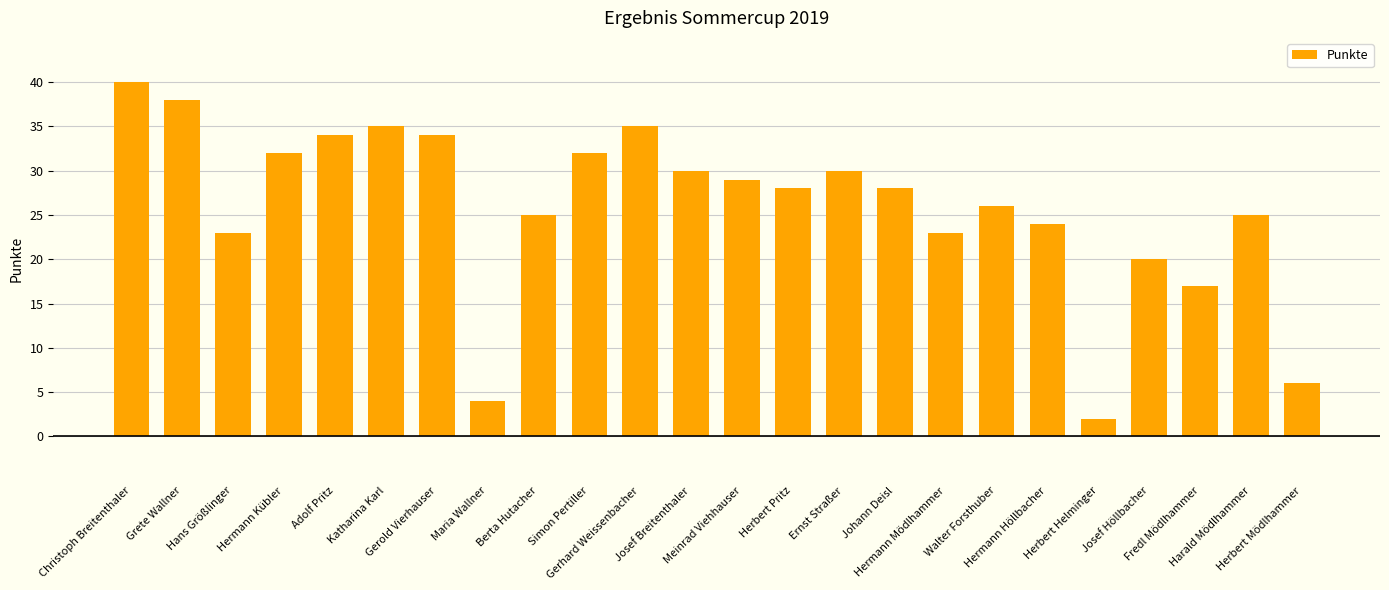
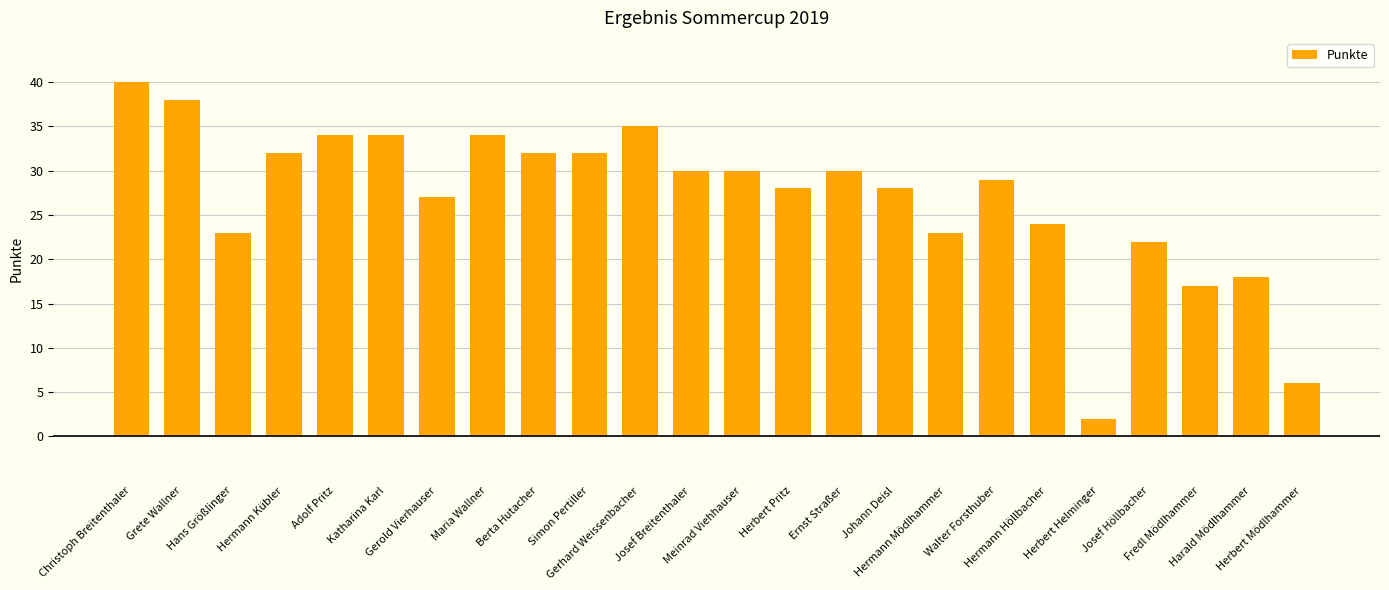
  {
    "Christoph Breitenthaler": 40,
    "Grete Wallner": 38,
    "Hans Größlinger": 23,
    "Hermann Kübler": 32,
    "Adolf Pritz": 34,
-   "Katharina Karl": 35,
-   "Gerold Vierhauser": 34,
-   "Maria Wallner": 4,
-   "Berta Hutacher": 25,
+   "Katharina Karl": 34,
+   "Gerold Vierhauser": 27,
+   "Maria Wallner": 34,
+   "Berta Hutacher": 32,
    "Simon Pertiller": 32,
    "Gerhard Weissenbacher": 35,
    "Josef Breitenthaler": 30,
-   "Meinrad Viehhauser": 29,
+   "Meinrad Viehhauser": 30,
    "Herbert Pritz": 28,
    "Ernst Straßer": 30,
    "Johann Deisl": 28,
    "Hermann Mödlhammer": 23,
-   "Walter Forsthuber": 26,
+   "Walter Forsthuber": 29,
    "Hermann Höllbacher": 24,
    "Herbert Helminger": 2,
-   "Josef Höllbacher": 20,
+   "Josef Höllbacher": 22,
    "Fredl Mödlhammer": 17,
-   "Harald Mödlhammer": 25,
+   "Harald Mödlhammer": 18,
    "Herbert Mödlhammer": 6
  }
